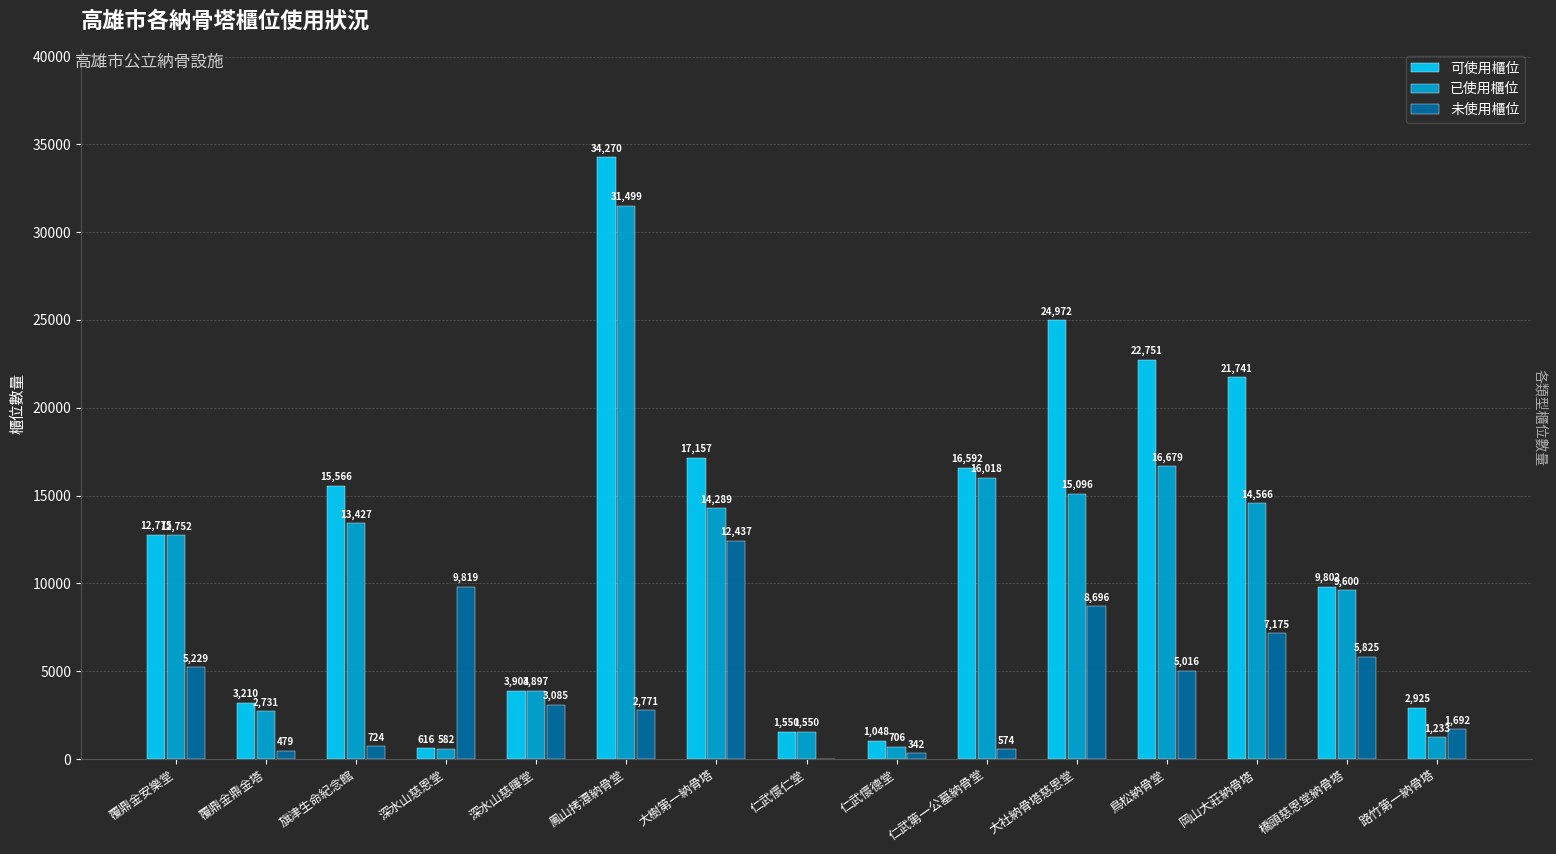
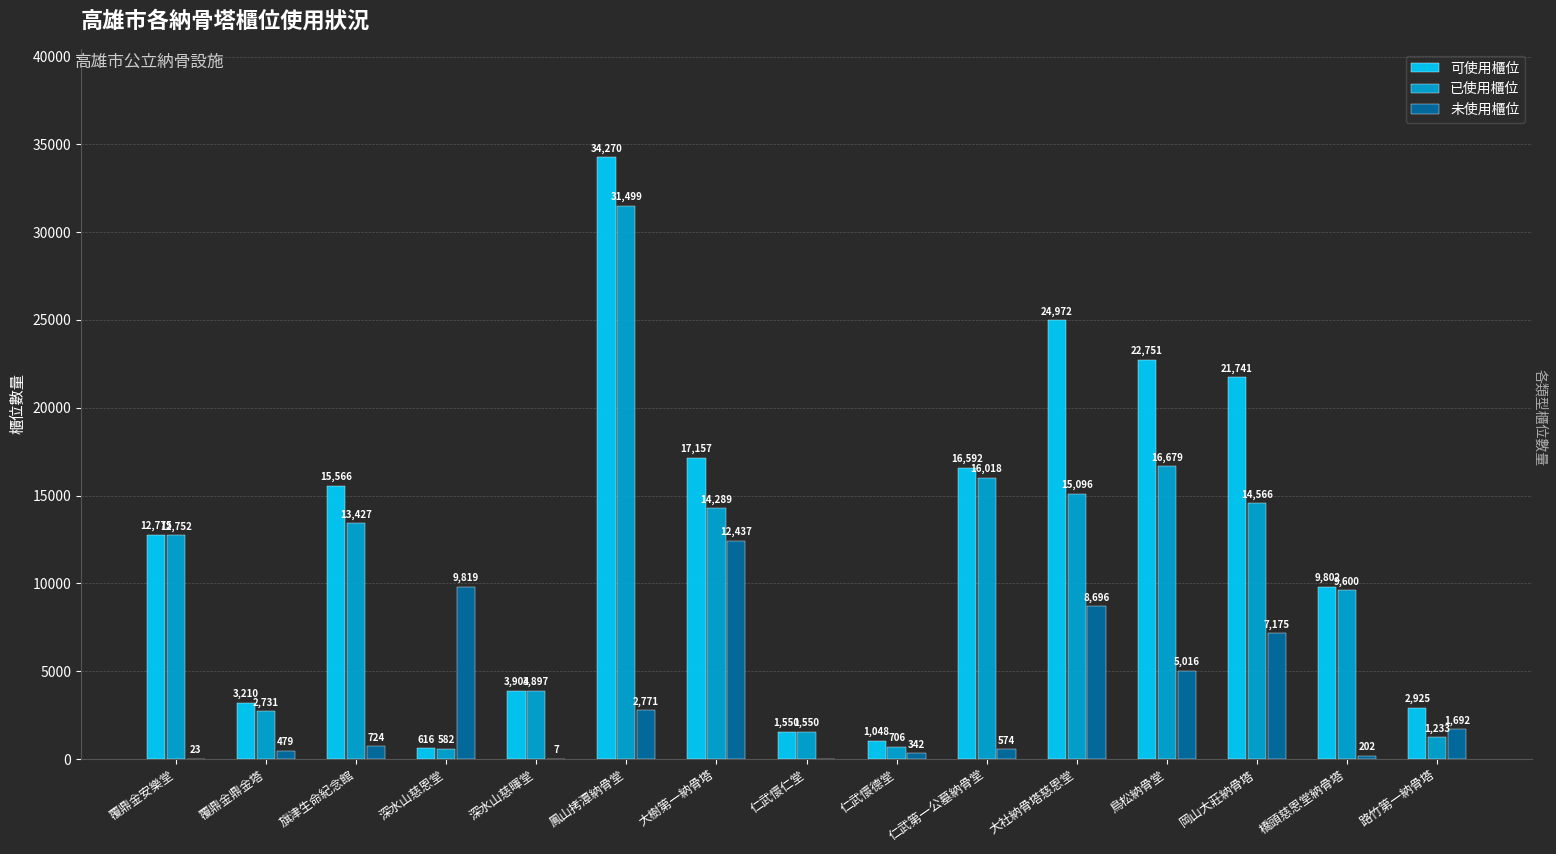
  {
    "未使用櫃位": {
-     "覆鼎金安樂堂": "5,229",
+     "覆鼎金安樂堂": "23",
      "覆鼎金鼎金塔": "479",
      "旗津生命紀念館": "724",
      "深水山慈恩堂": "9,819",
-     "深水山慈暉堂": "3,085",
+     "深水山慈暉堂": "7",
      "鳳山拷潭納骨堂": "2,771",
      "大樹第一納骨塔": "12,437",
      "仁武懷德堂": "342",
      "仁武第一公墓納骨堂": "574",
      "大社納骨塔慈恩堂": "8,696",
      "鳥松納骨堂": "5,016",
      "岡山大莊納骨塔": "7,175",
-     "橋頭慈恩堂納骨塔": "5,825",
+     "橋頭慈恩堂納骨塔": "202",
      "路竹第一納骨塔": "1,692"
    }
  }
